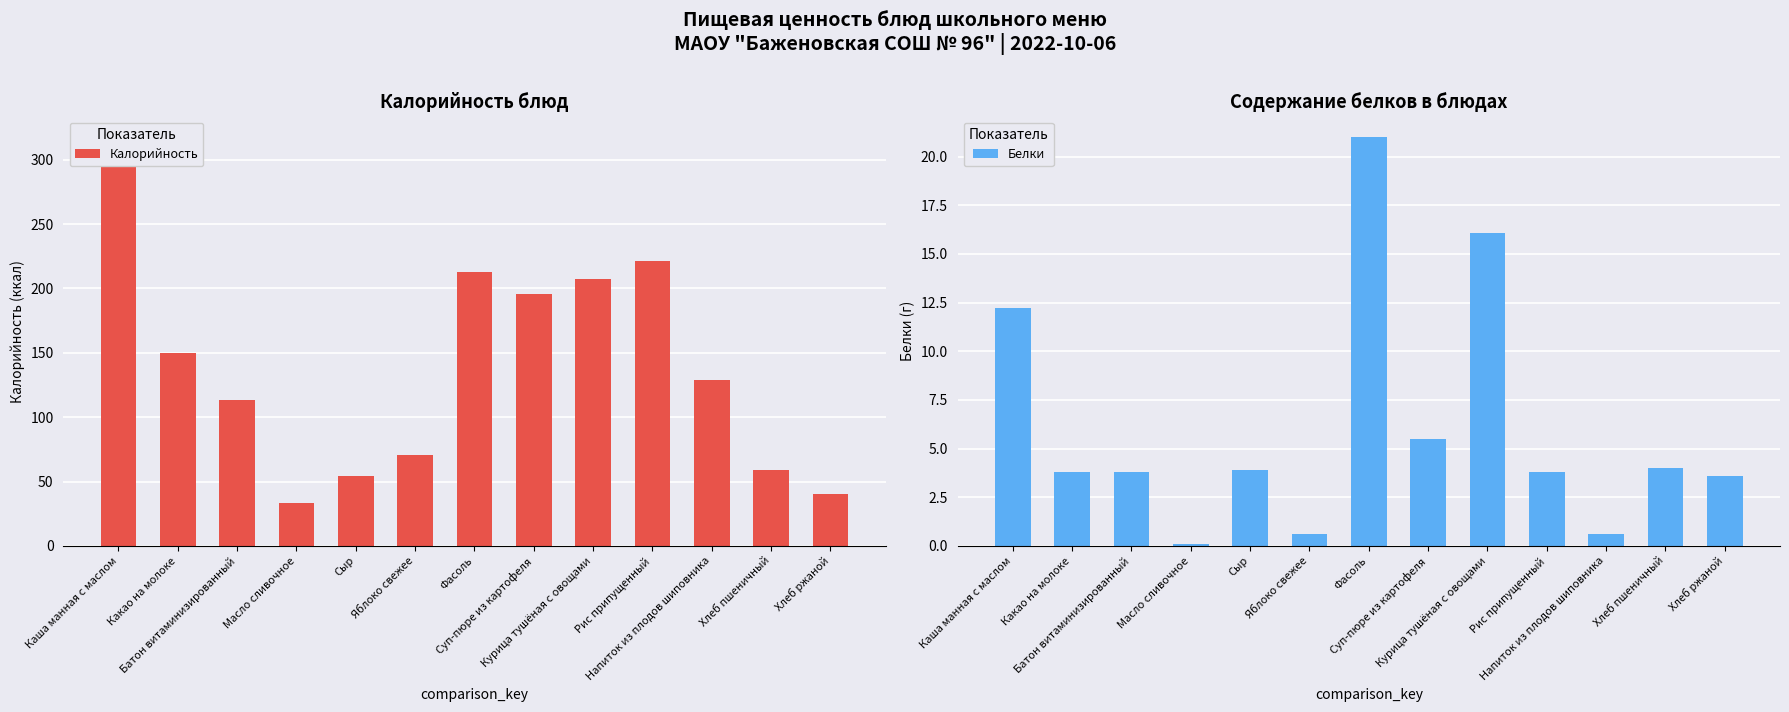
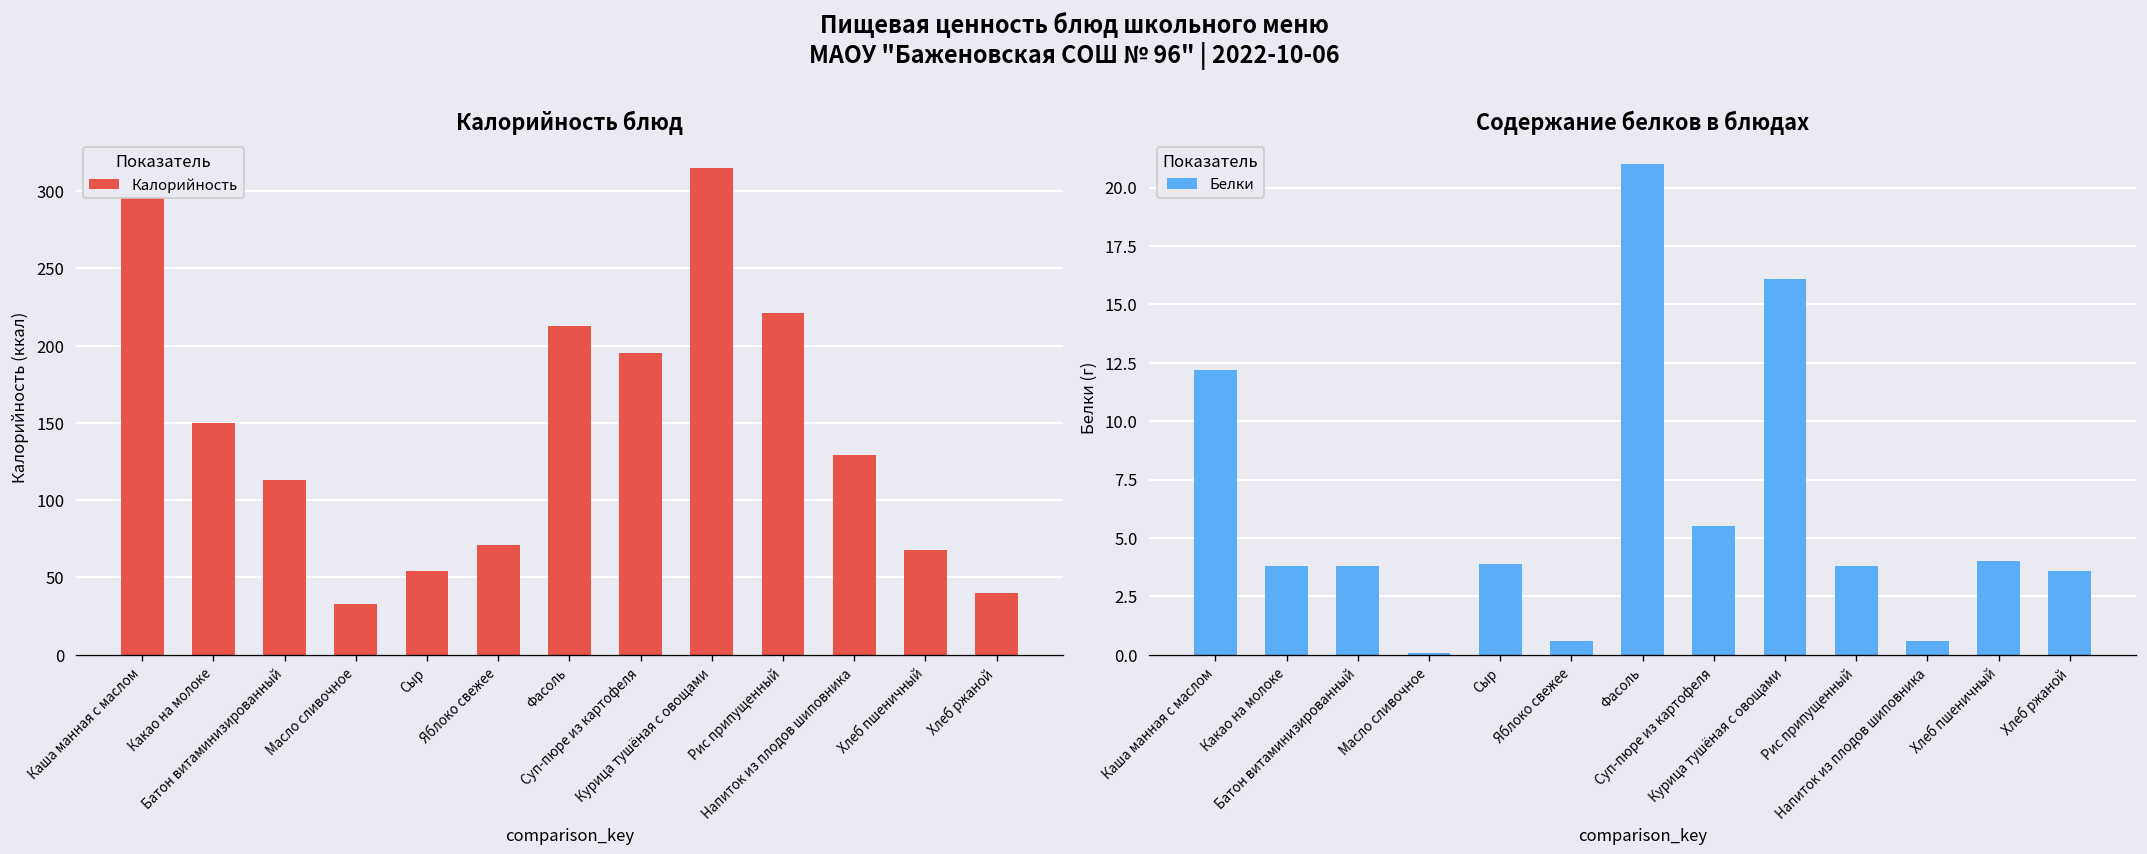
  {
    "Калорийность блюд": {
      "Какао на молоке": 150,
      "Батон витаминизированный": 113,
      "Масло сливочное": 33,
      "Сыр": 54,
      "Яблоко свежее": 71,
      "Фасоль": 213,
      "Суп-пюре из картофеля": 195,
-     "Курица тушёная с овощами": 207,
+     "Курица тушёная с овощами": 315,
      "Рис припущенный": 221,
      "Напиток из плодов шиповника": 129,
-     "Хлеб пшеничный": 59,
+     "Хлеб пшеничный": 68,
      "Хлеб ржаной": 40
    },
    "Содержание белков в блюдах": {
      "Каша манная с маслом": 12.2,
      "Какао на молоке": 3.8,
      "Батон витаминизированный": 3.8,
      "Сыр": 3.9,
      "Яблоко свежее": 0.6,
      "Фасоль": 21.0,
      "Суп-пюре из картофеля": 5.5,
      "Курица тушёная с овощами": 16.1,
      "Рис припущенный": 3.8,
      "Напиток из плодов шиповника": 0.6,
      "Хлеб пшеничный": 4.0,
      "Хлеб ржаной": 3.6
    }
  }
